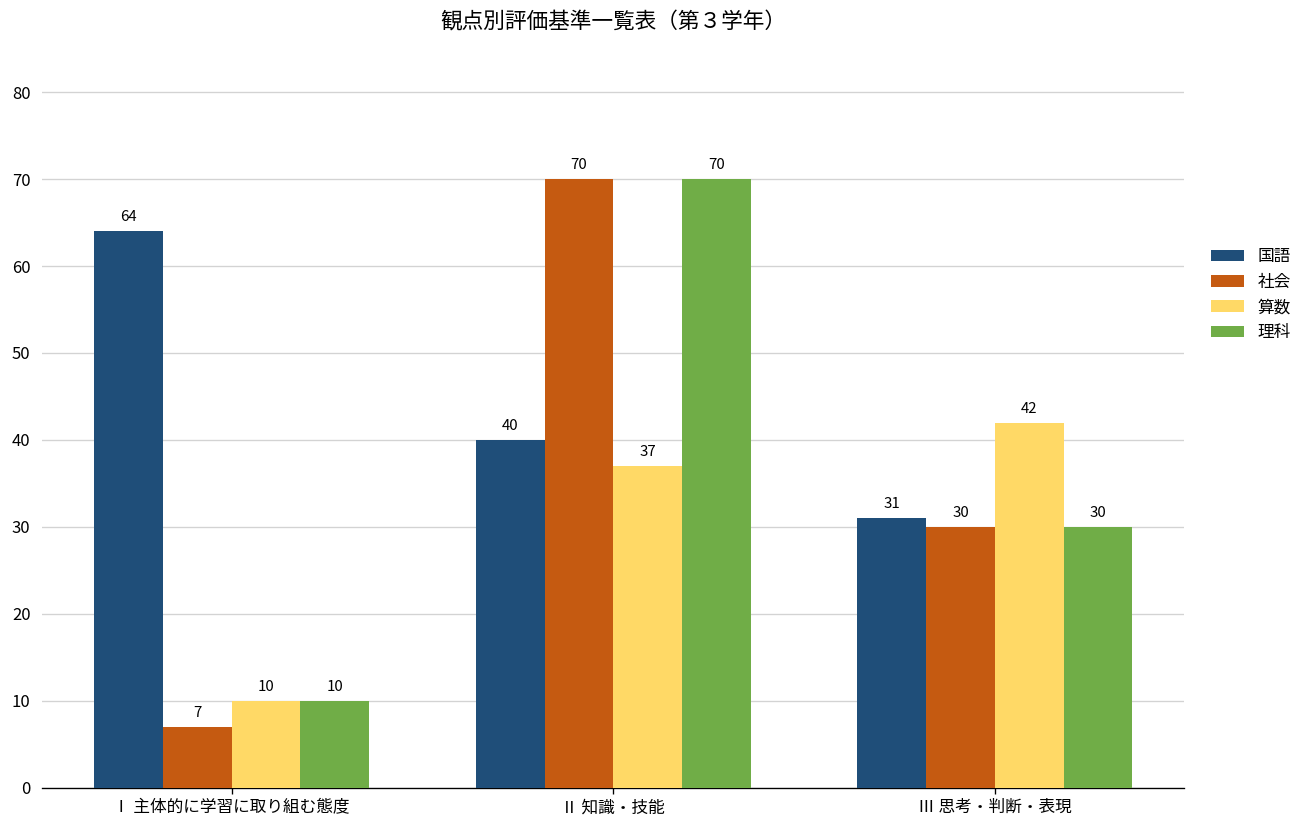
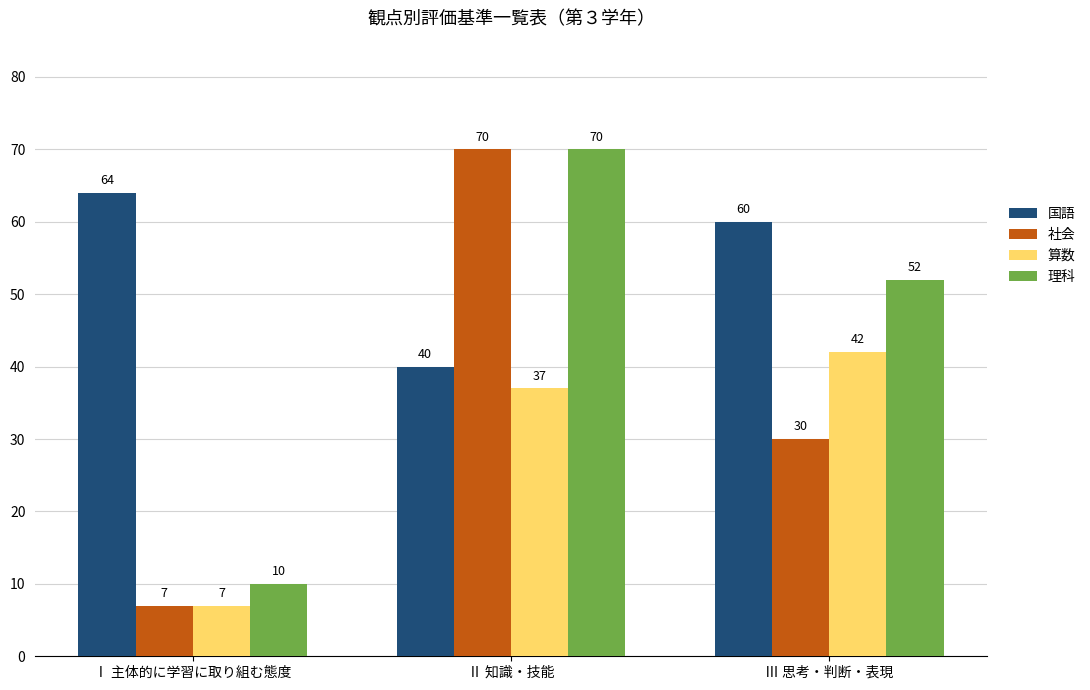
  {
    "国語": {
      "Ⅰ 主体的に学習に取り組む態度": 64,
      "Ⅱ 知識・技能": 40,
-     "Ⅲ 思考・判断・表現": 31
+     "Ⅲ 思考・判断・表現": 60
    },
    "社会": {
      "Ⅰ 主体的に学習に取り組む態度": 7,
      "Ⅱ 知識・技能": 70,
      "Ⅲ 思考・判断・表現": 30
    },
    "算数": {
-     "Ⅰ 主体的に学習に取り組む態度": 10,
+     "Ⅰ 主体的に学習に取り組む態度": 7,
      "Ⅱ 知識・技能": 37,
      "Ⅲ 思考・判断・表現": 42
    },
    "理科": {
      "Ⅰ 主体的に学習に取り組む態度": 10,
      "Ⅱ 知識・技能": 70,
-     "Ⅲ 思考・判断・表現": 30
+     "Ⅲ 思考・判断・表現": 52
    }
  }
